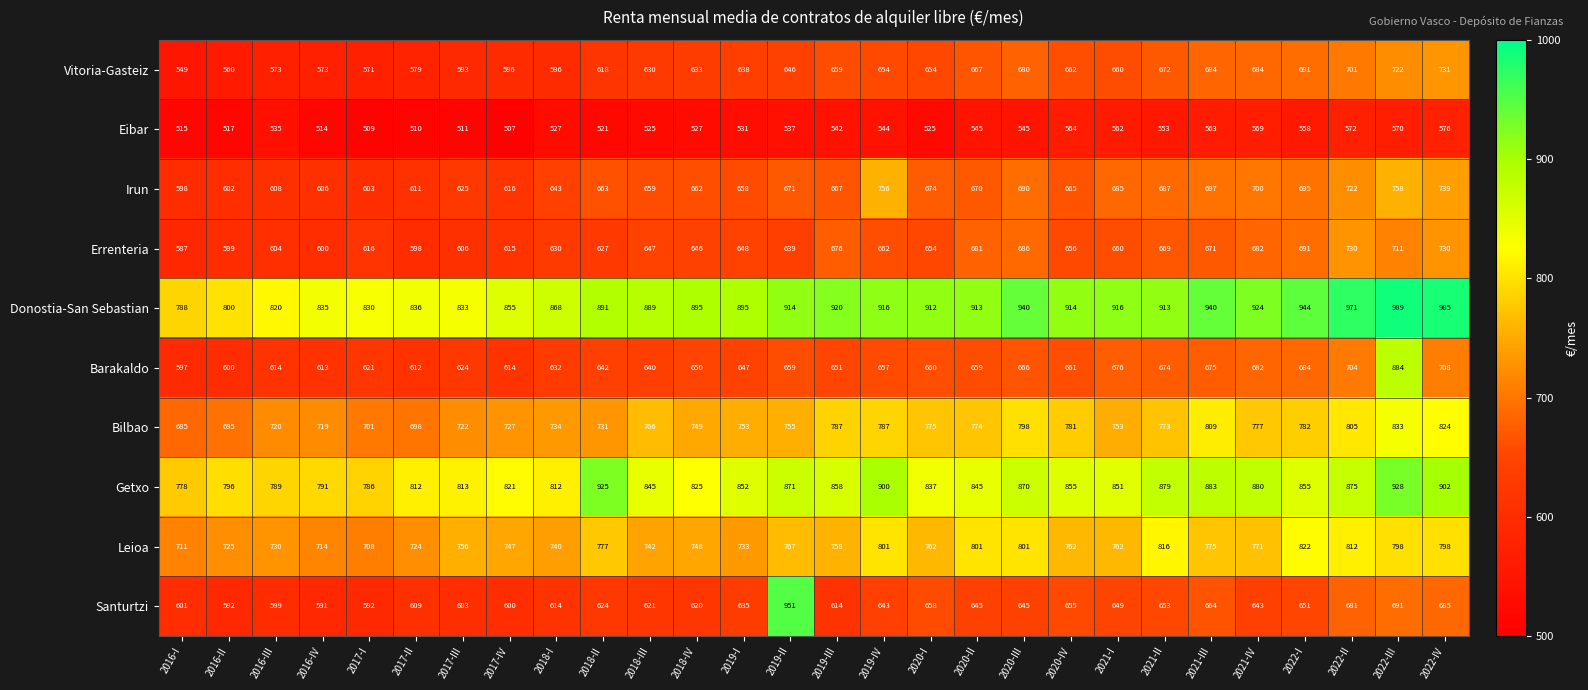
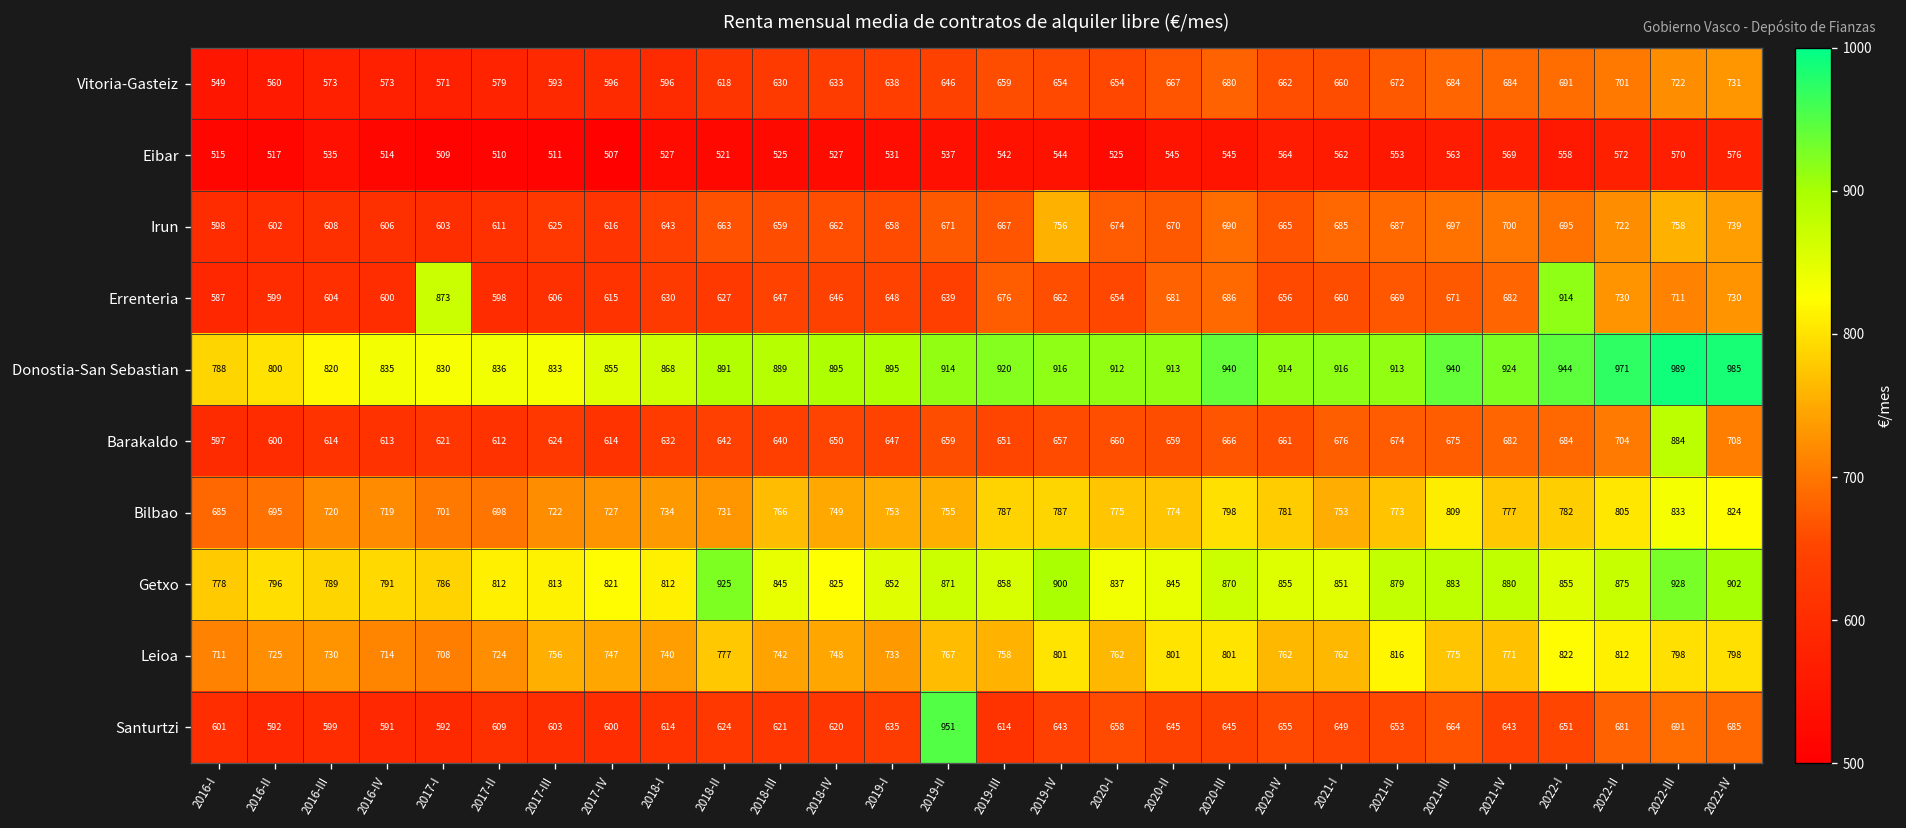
  {
    "Errenteria": {
      "2016-I": 587,
      "2016-II": 599,
      "2016-III": 604,
      "2016-IV": 600,
-     "2017-I": 616,
+     "2017-I": 873,
      "2017-II": 598,
      "2017-III": 606,
      "2017-IV": 615,
      "2018-I": 630,
      "2018-II": 627,
      "2018-III": 647,
      "2018-IV": 646,
      "2019-I": 648,
      "2019-II": 639,
      "2019-III": 676,
      "2019-IV": 662,
      "2020-I": 654,
      "2020-II": 681,
      "2020-III": 686,
      "2020-IV": 656,
      "2021-I": 660,
      "2021-II": 669,
      "2021-III": 671,
      "2021-IV": 682,
-     "2022-I": 691,
+     "2022-I": 914,
      "2022-II": 730,
      "2022-III": 711,
      "2022-IV": 730
    }
  }
